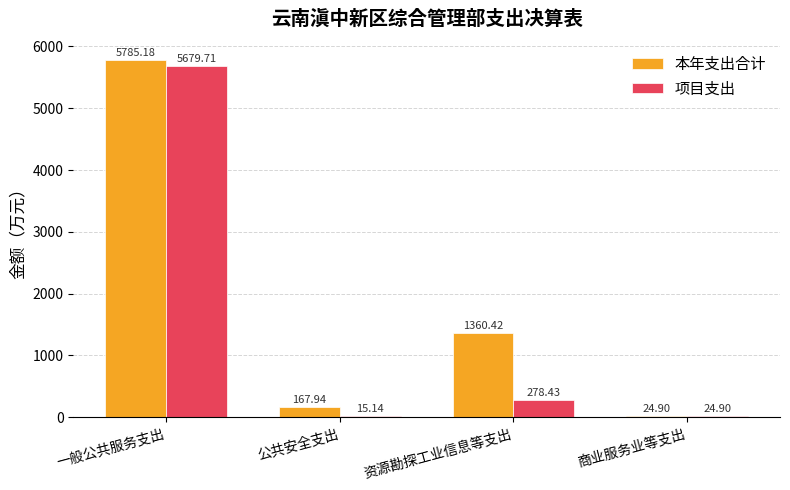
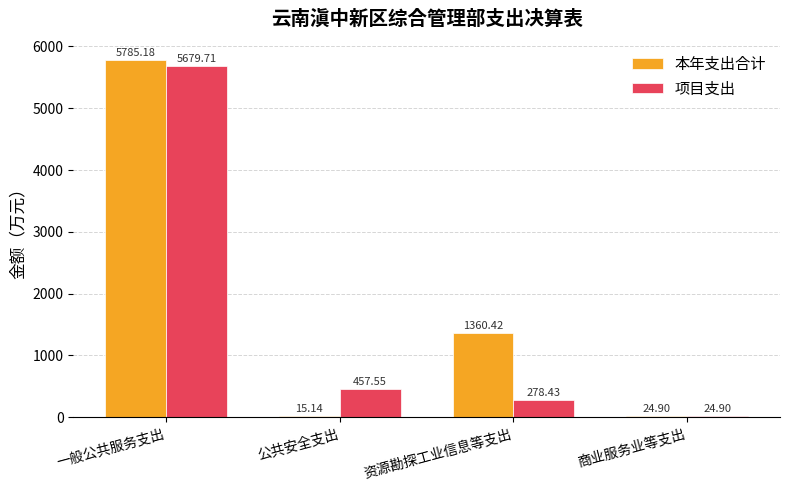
  {
    "本年支出合计": {
      "一般公共服务支出": 5785.18,
-     "公共安全支出": 167.94,
+     "公共安全支出": 15.14,
      "资源勘探工业信息等支出": 1360.42,
      "商业服务业等支出": 24.90
    },
    "项目支出": {
      "一般公共服务支出": 5679.71,
-     "公共安全支出": 15.14,
+     "公共安全支出": 457.55,
      "资源勘探工业信息等支出": 278.43,
      "商业服务业等支出": 24.90
    }
  }
